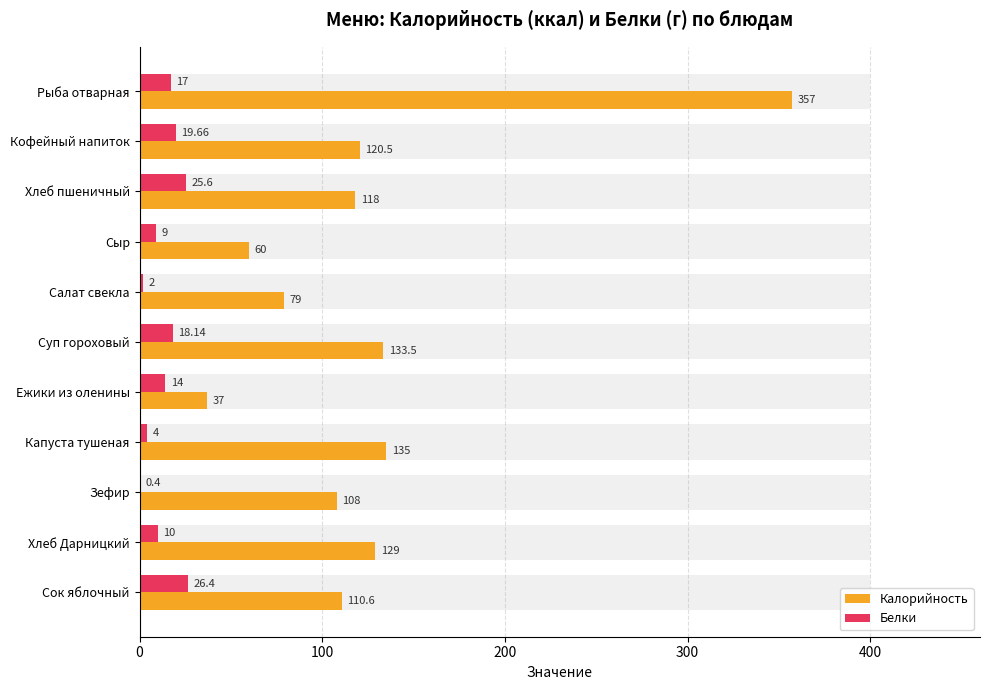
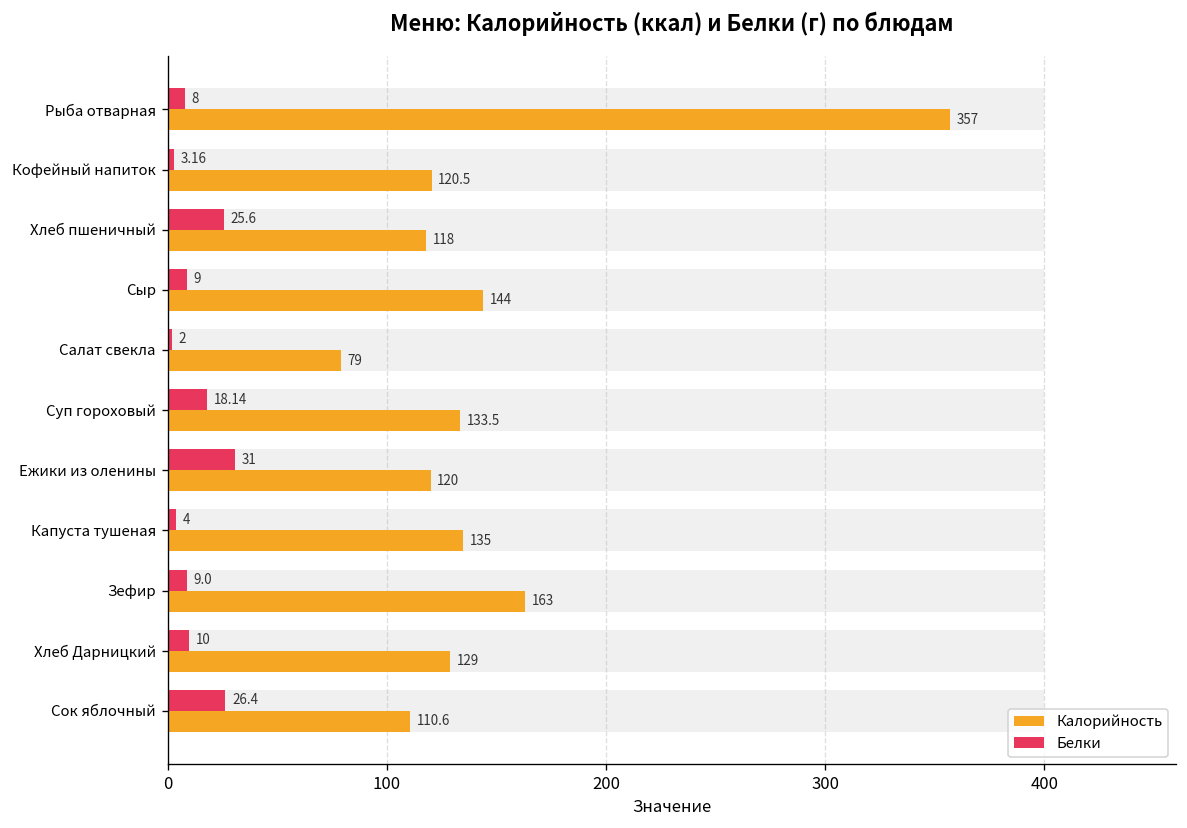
  {
    "Калорийность": {
-     "Сыр": 60,
-     "Ежики из оленины": 37,
-     "Зефир": 108
+     "Сыр": 144,
+     "Ежики из оленины": 120,
+     "Зефир": 163
    },
    "Белки": {
-     "Рыба отварная": 17,
-     "Кофейный напиток": 19.66,
-     "Ежики из оленины": 14,
-     "Зефир": 0.4
+     "Рыба отварная": 8,
+     "Кофейный напиток": 3.16,
+     "Ежики из оленины": 31,
+     "Зефир": 9.0
    }
  }
